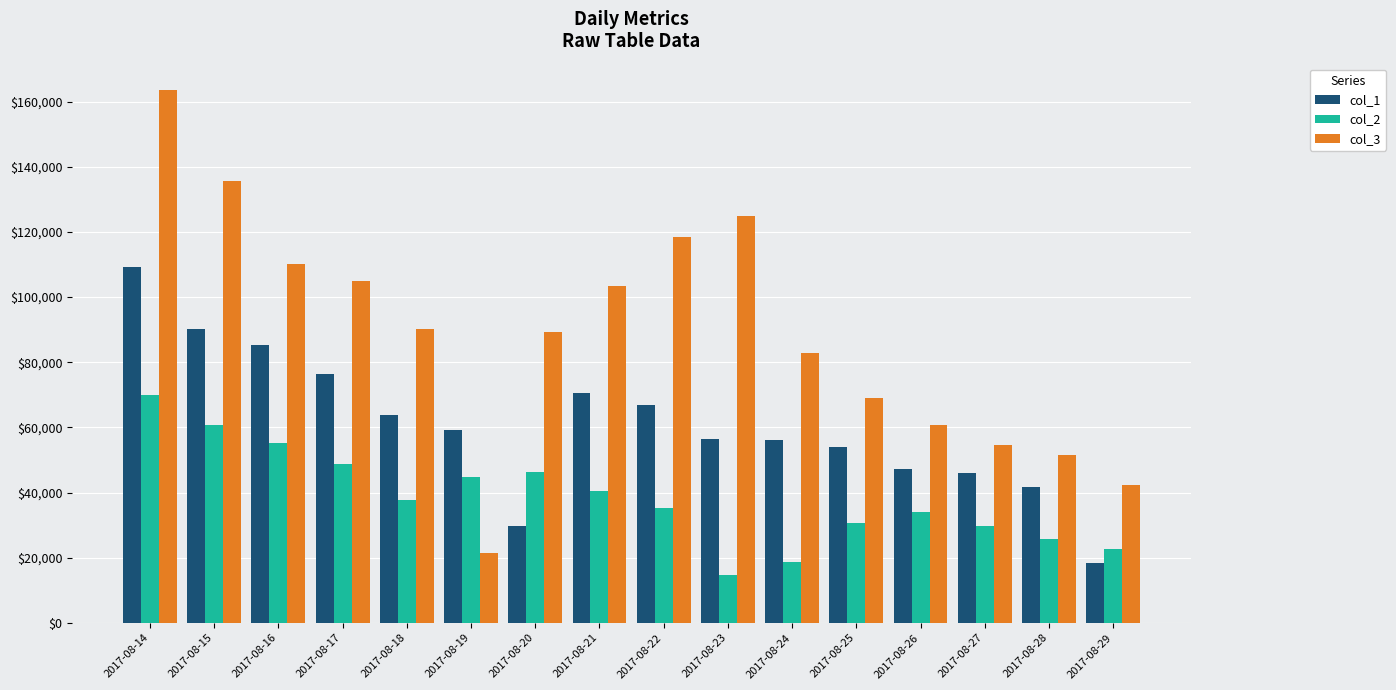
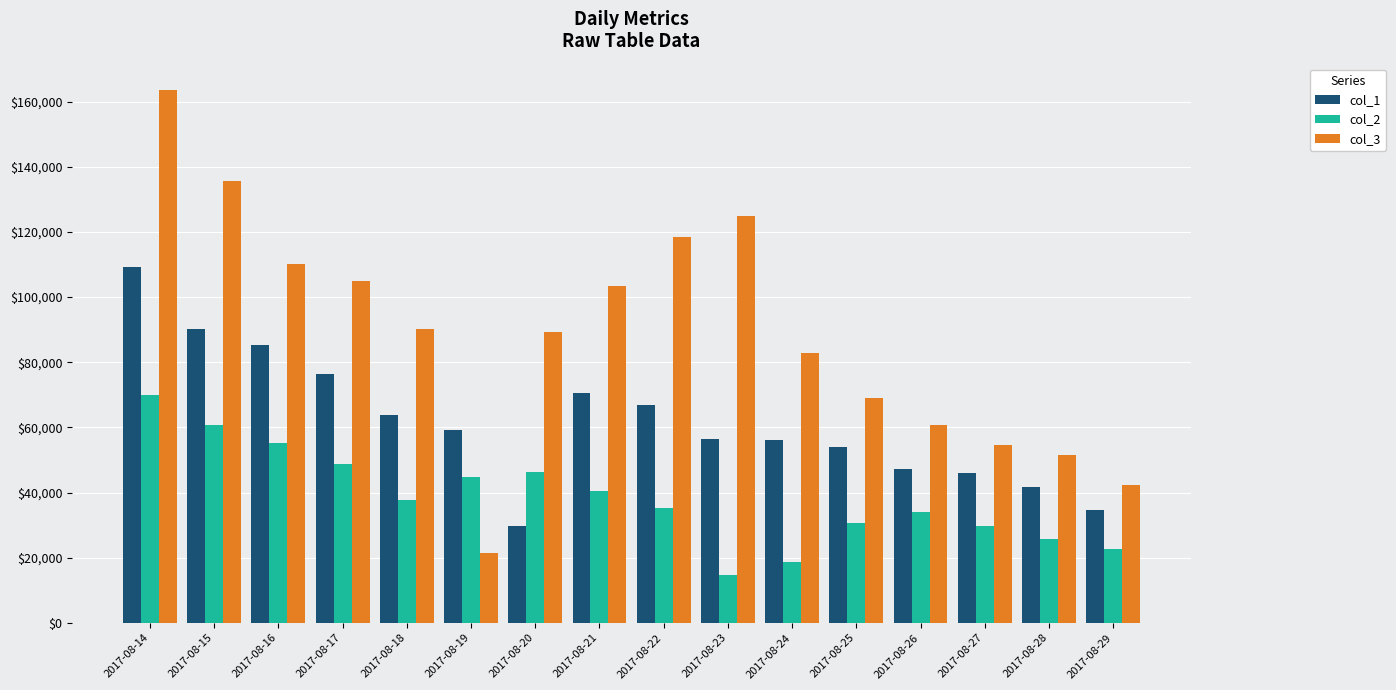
  {
    "col_1": {
      "2017-08-14": "$109,000",
      "2017-08-15": "$90,000",
      "2017-08-16": "$85,000",
      "2017-08-17": "$76,000",
      "2017-08-18": "$64,000",
      "2017-08-19": "$59,000",
      "2017-08-20": "$30,000",
      "2017-08-21": "$71,000",
      "2017-08-22": "$67,000",
      "2017-08-23": "$56,000",
      "2017-08-24": "$56,000",
      "2017-08-25": "$54,000",
      "2017-08-26": "$47,000",
      "2017-08-27": "$46,000",
      "2017-08-28": "$42,000",
-     "2017-08-29": "$18,000"
+     "2017-08-29": "$35,000"
    },
    "col_2": {
      "2017-08-14": "$70,000",
      "2017-08-15": "$61,000",
      "2017-08-16": "$55,000",
      "2017-08-17": "$49,000",
      "2017-08-18": "$38,000",
      "2017-08-19": "$45,000",
      "2017-08-20": "$46,000",
      "2017-08-21": "$40,000",
      "2017-08-22": "$35,000",
      "2017-08-23": "$15,000",
      "2017-08-24": "$19,000",
      "2017-08-25": "$31,000",
      "2017-08-26": "$34,000",
      "2017-08-27": "$30,000",
      "2017-08-28": "$26,000",
      "2017-08-29": "$23,000"
    },
    "col_3": {
      "2017-08-14": "$163,000",
      "2017-08-15": "$136,000",
      "2017-08-16": "$110,000",
      "2017-08-17": "$105,000",
      "2017-08-18": "$90,000",
      "2017-08-19": "$22,000",
      "2017-08-20": "$89,000",
      "2017-08-21": "$103,000",
      "2017-08-22": "$119,000",
      "2017-08-23": "$125,000",
      "2017-08-24": "$83,000",
      "2017-08-25": "$69,000",
      "2017-08-26": "$61,000",
      "2017-08-27": "$55,000",
      "2017-08-28": "$52,000",
      "2017-08-29": "$42,000"
    }
  }
